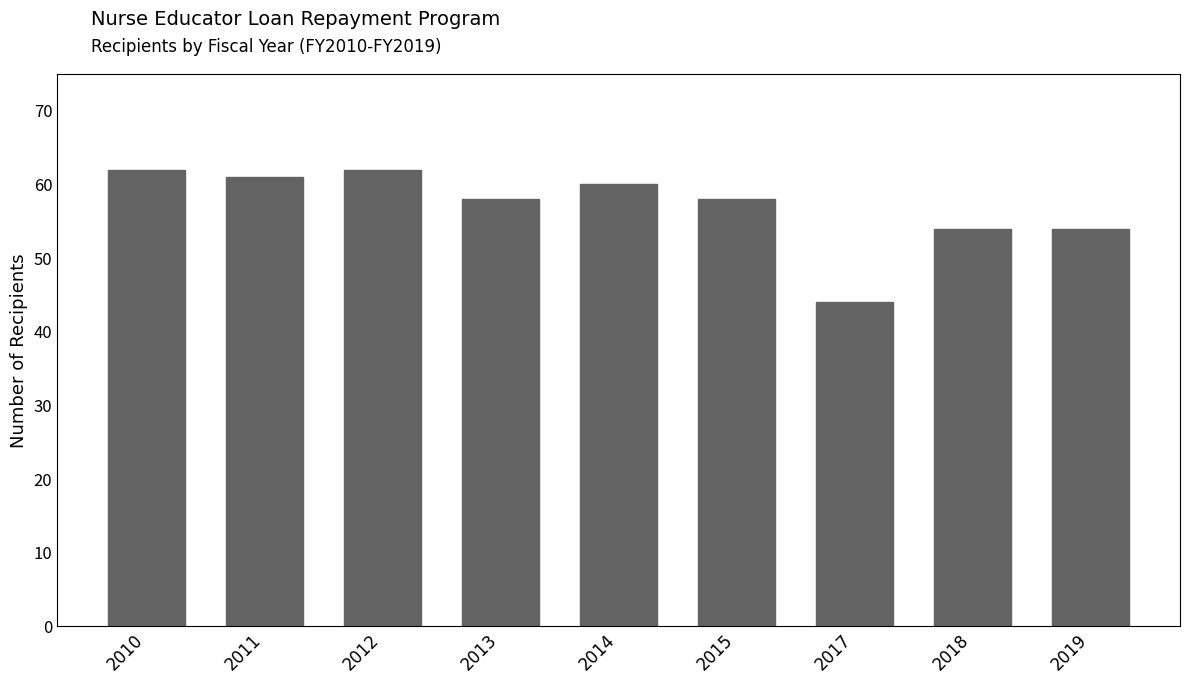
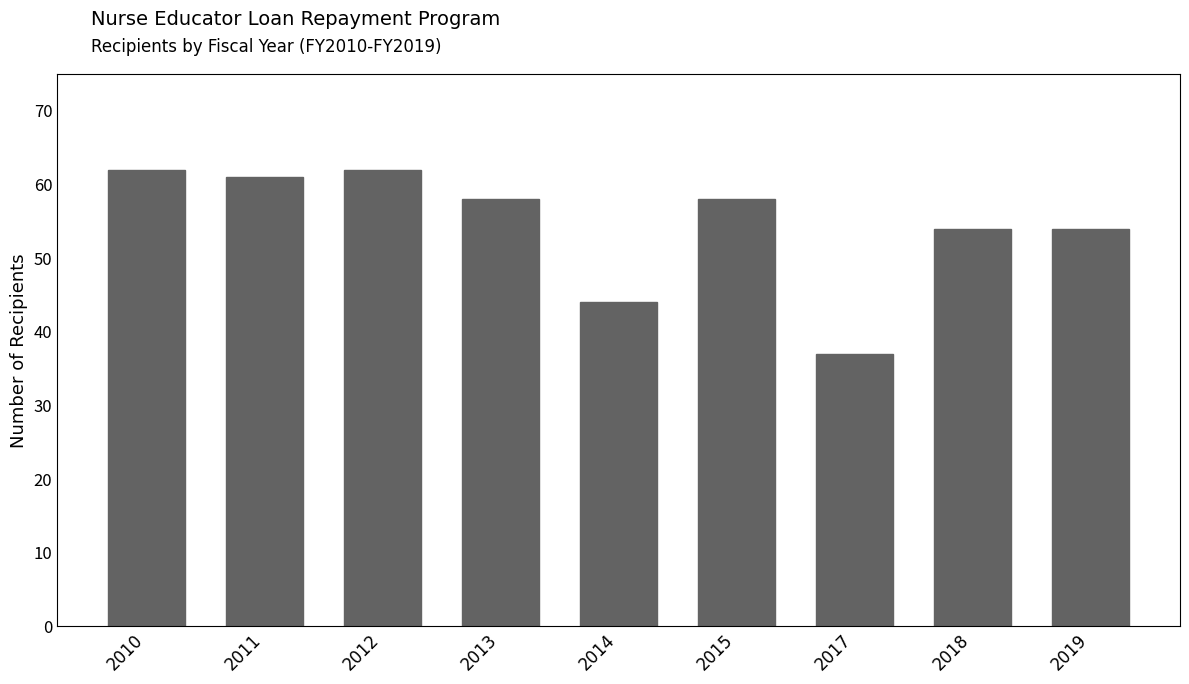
  {
    "2010": 62,
    "2011": 61,
    "2012": 62,
    "2013": 58,
-   "2014": 60,
+   "2014": 44,
    "2015": 58,
-   "2017": 44,
+   "2017": 37,
    "2018": 54,
    "2019": 54
  }
